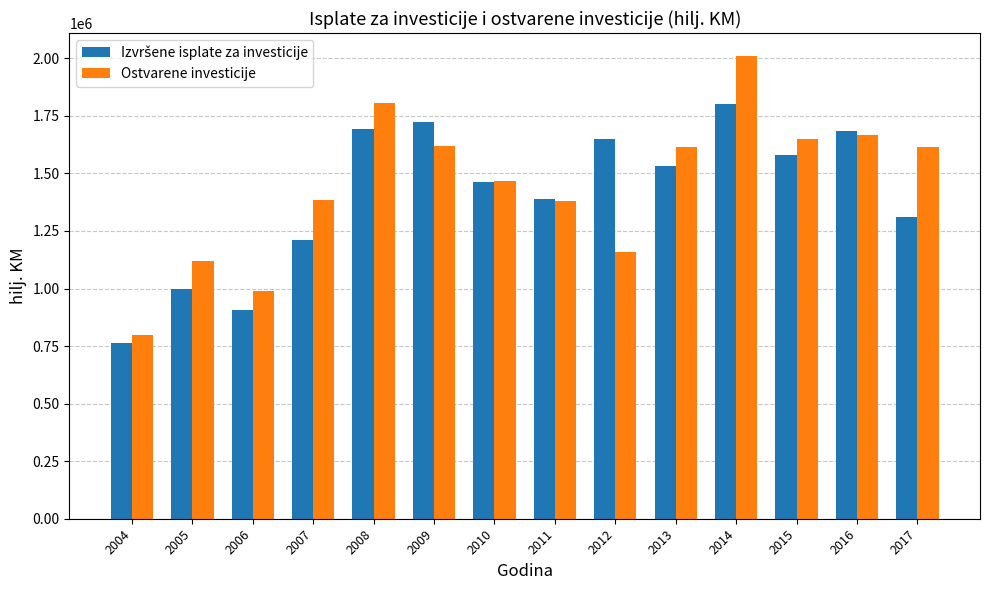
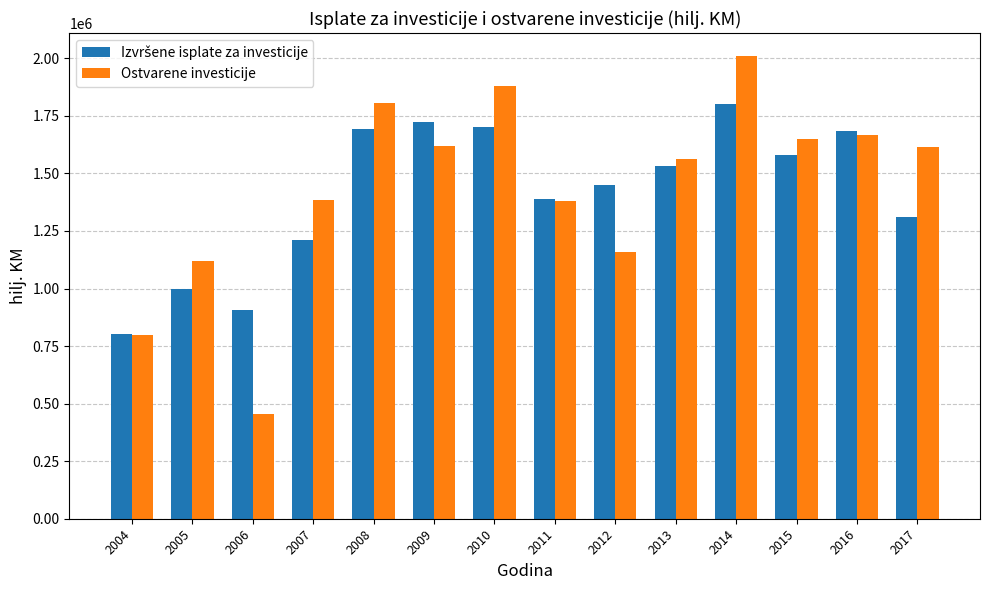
  {
    "Izvršene isplate za investicije": {
-     "2004": 760000,
+     "2004": 800000,
      "2005": 1000000,
      "2006": 910000,
      "2007": 1210000,
      "2008": 1690000,
      "2009": 1720000,
-     "2010": 1460000,
+     "2010": 1700000,
      "2011": 1390000,
-     "2012": 1650000,
+     "2012": 1450000,
      "2013": 1530000,
      "2014": 1800000,
      "2015": 1580000,
      "2016": 1680000,
      "2017": 1310000
    },
    "Ostvarene investicije": {
      "2004": 800000,
      "2005": 1120000,
-     "2006": 990000,
+     "2006": 460000,
      "2007": 1390000,
      "2008": 1800000,
      "2009": 1620000,
-     "2010": 1470000,
+     "2010": 1880000,
      "2011": 1380000,
      "2012": 1160000,
-     "2013": 1620000,
+     "2013": 1560000,
      "2014": 2010000,
      "2015": 1650000,
      "2016": 1670000,
      "2017": 1610000
    }
  }
